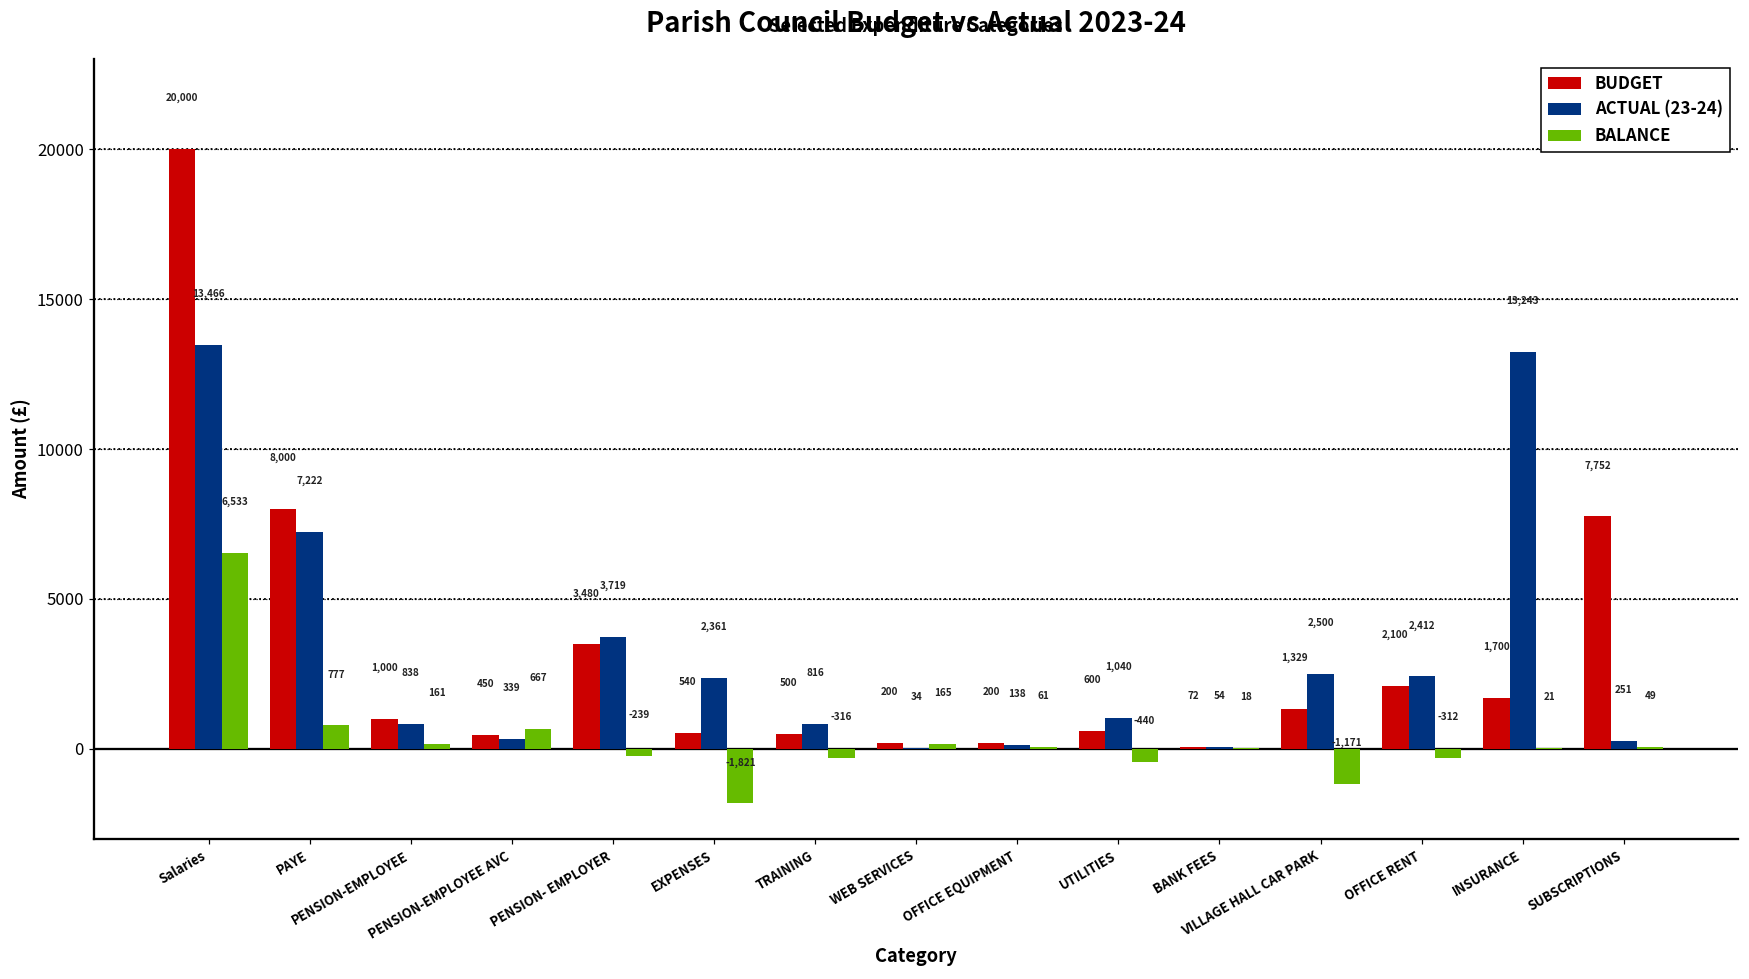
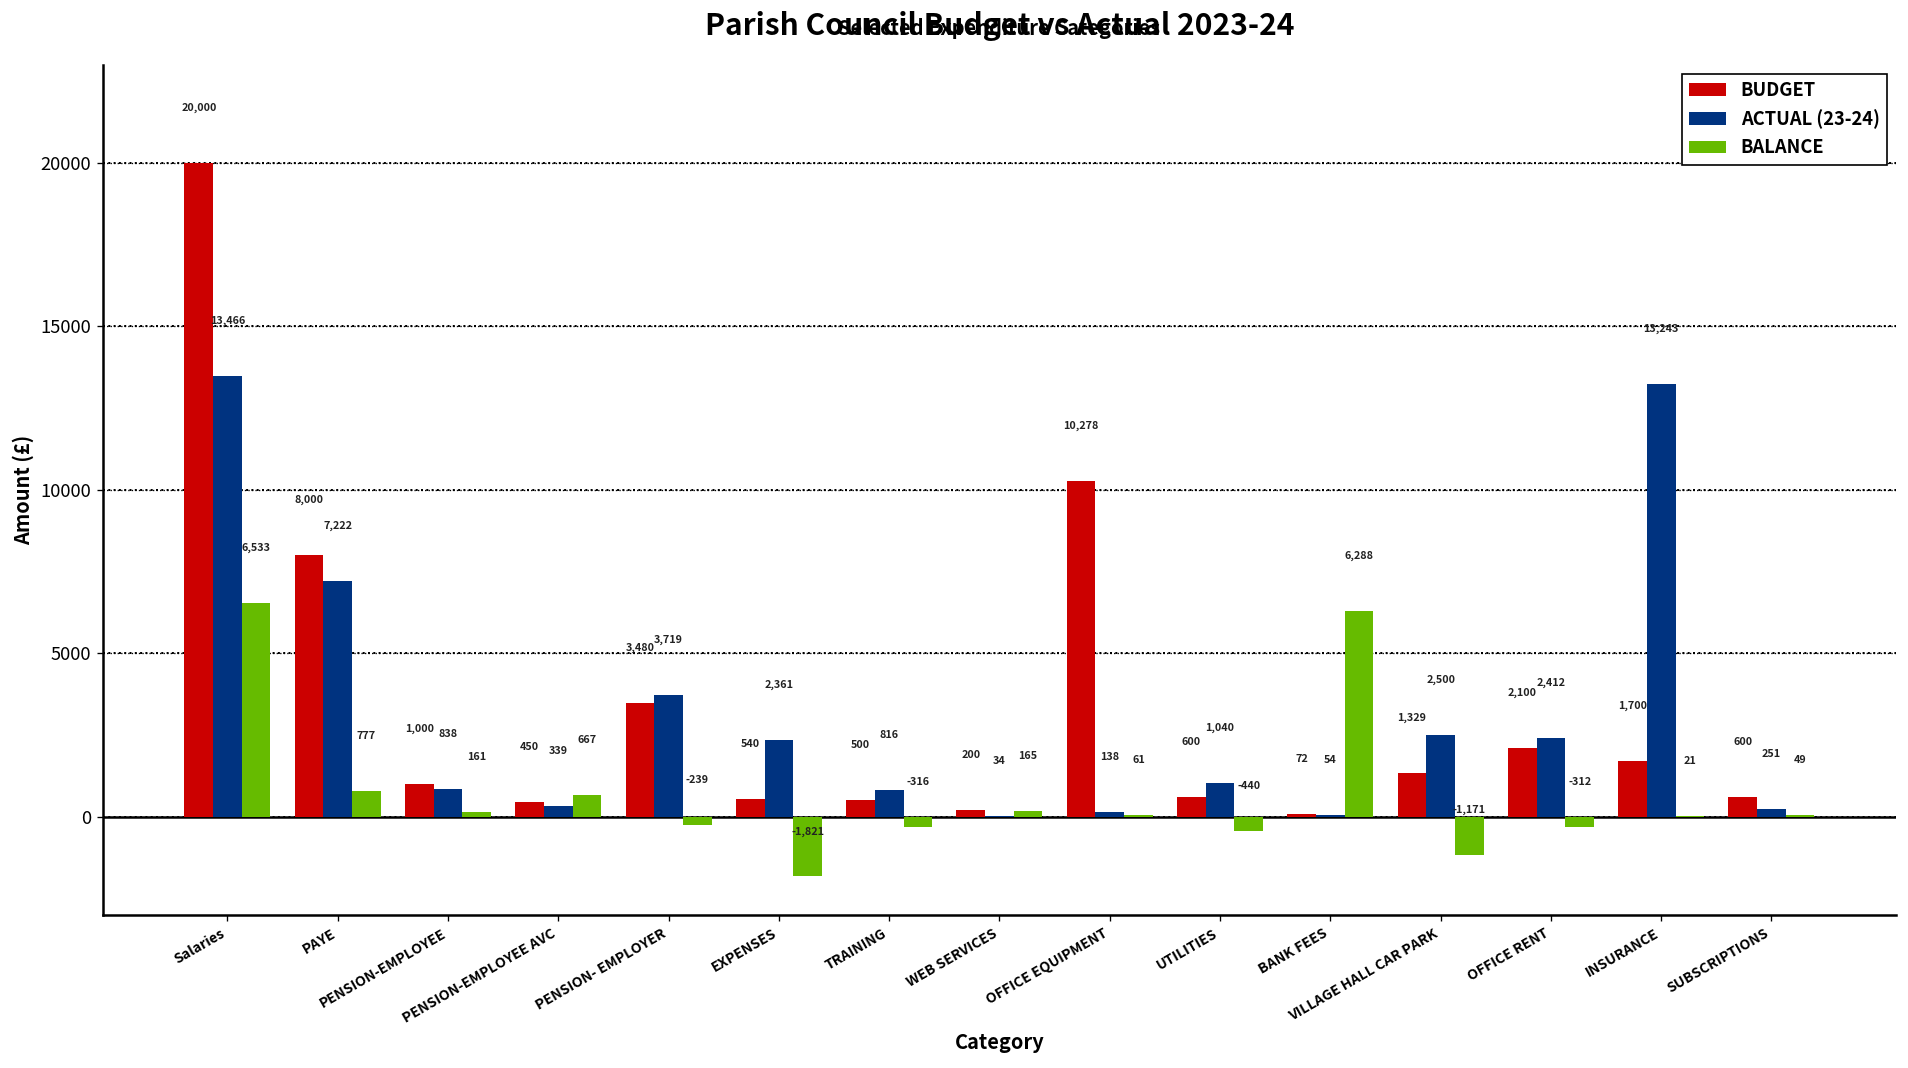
  {
    "BUDGET": {
-     "OFFICE EQUIPMENT": "200",
-     "SUBSCRIPTIONS": "7,752"
+     "OFFICE EQUIPMENT": "10,278",
+     "SUBSCRIPTIONS": "600"
    },
    "ACTUAL (23-24)": {
      "Salaries": "13500",
      "PAYE": "7200",
      "PENSION-EMPLOYEE": "800",
      "PENSION-EMPLOYEE AVC": "300",
      "PENSION- EMPLOYER": "3700",
      "OFFICE EQUIPMENT": "100",
      "OFFICE RENT": "2400",
      "INSURANCE": "13200",
      "SUBSCRIPTIONS": "300"
    },
    "BALANCE": {
-     "BANK FEES": "18"
+     "BANK FEES": "6,288"
    }
  }
